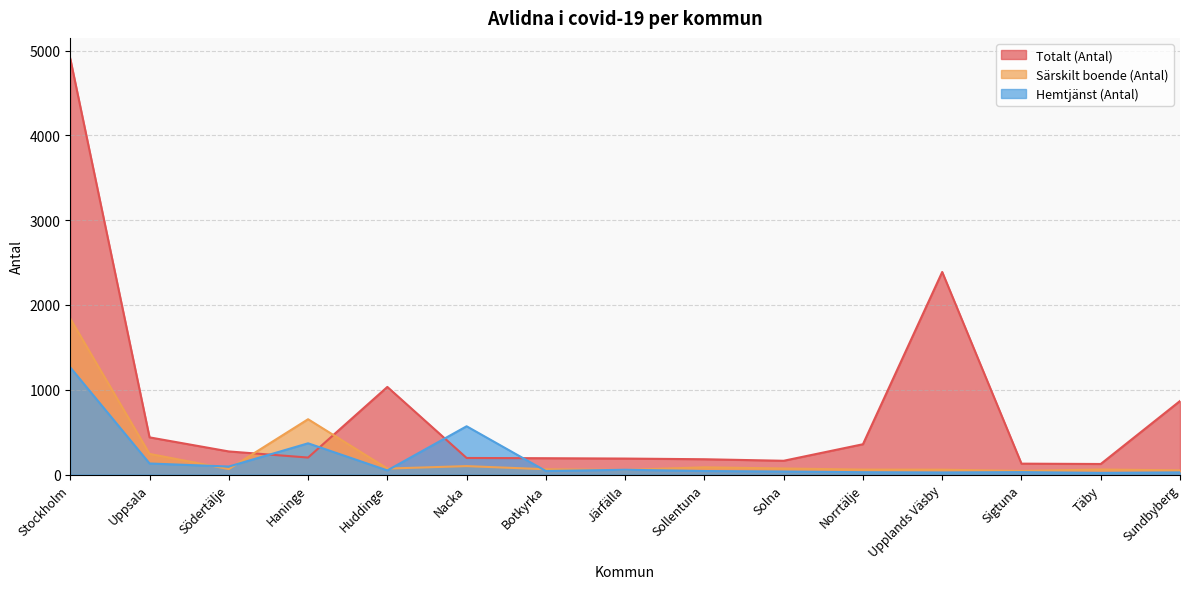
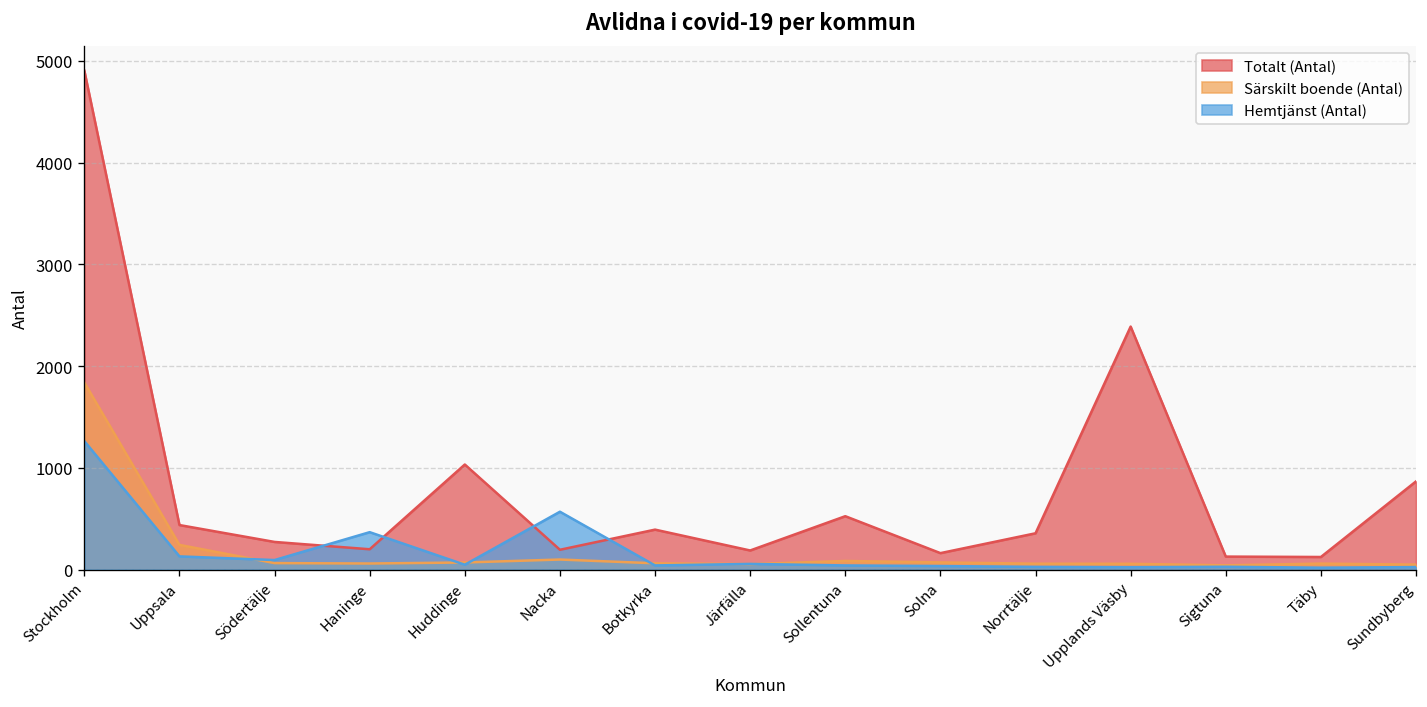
  {
    "Totalt (Antal)": {
      "Stockholm": 4900,
      "Uppsala": 400,
      "Södertälje": 300,
      "Haninge": 200,
      "Huddinge": 1000,
      "Nacka": 200,
-     "Botkyrka": 200,
+     "Botkyrka": 400,
      "Järfälla": 200,
-     "Sollentuna": 200,
+     "Sollentuna": 500,
      "Solna": 200,
      "Norrtälje": 400,
      "Upplands Väsby": 2400,
      "Sigtuna": 100,
      "Täby": 100,
      "Sundbyberg": 900
    },
    "Särskilt boende (Antal)": {
      "Stockholm": 1800,
      "Uppsala": 200,
      "Södertälje": 100,
-     "Haninge": 700,
+     "Haninge": 100,
      "Nacka": 100,
      "Sollentuna": 100,
      "Solna": 100,
      "Norrtälje": 100,
      "Upplands Väsby": 100,
      "Täby": 100
    },
    "Hemtjänst (Antal)": {
      "Stockholm": 1300,
      "Uppsala": 100,
      "Södertälje": 100,
      "Haninge": 400,
      "Nacka": 600,
      "Sollentuna": 0,
      "Solna": 0,
      "Norrtälje": 0,
      "Upplands Väsby": 0,
      "Täby": 0
    }
  }
